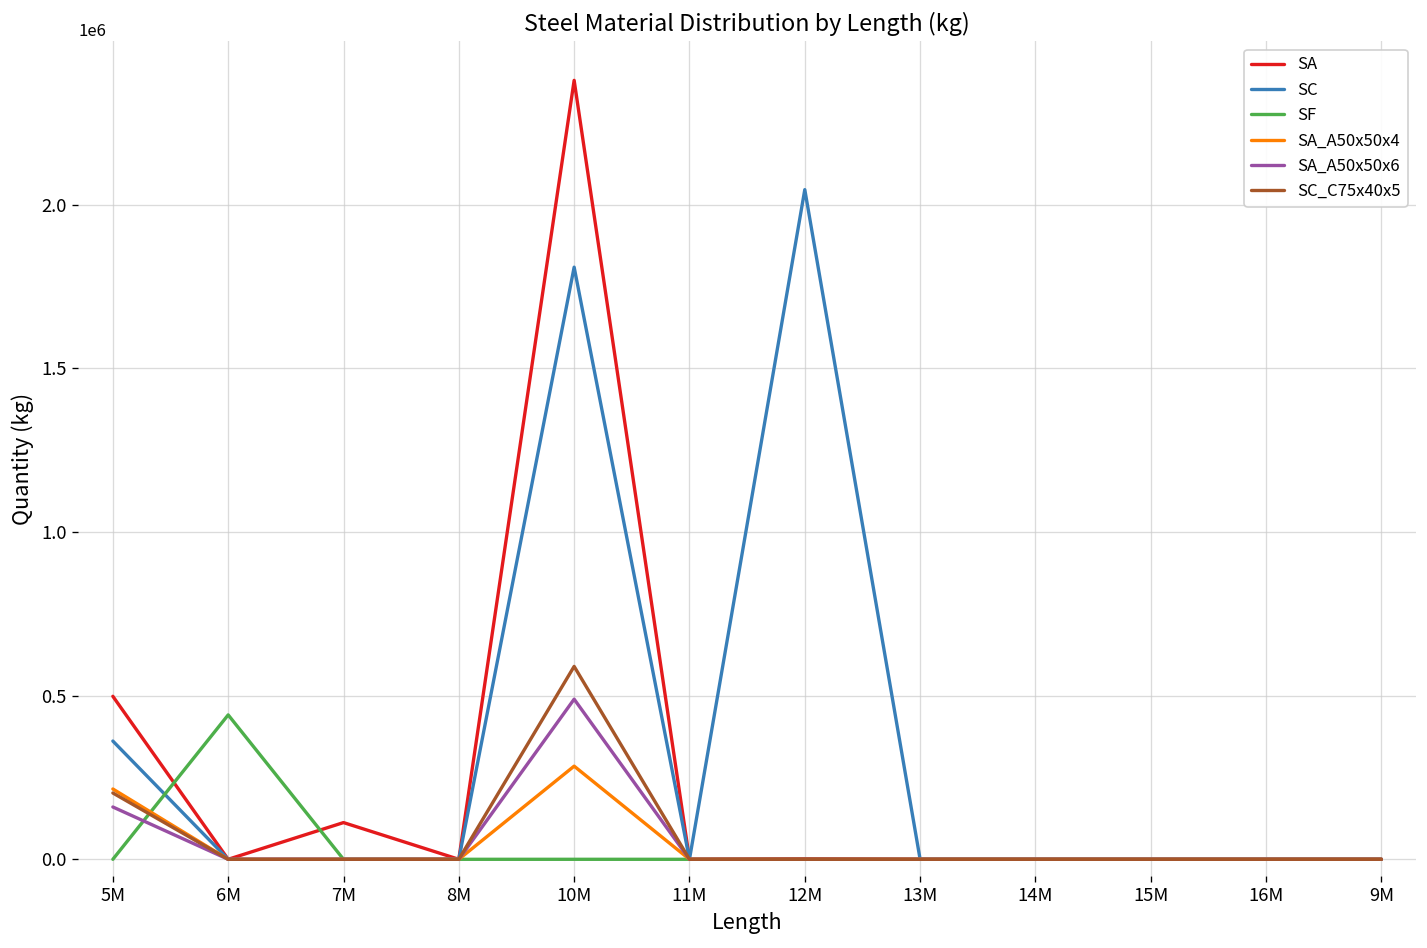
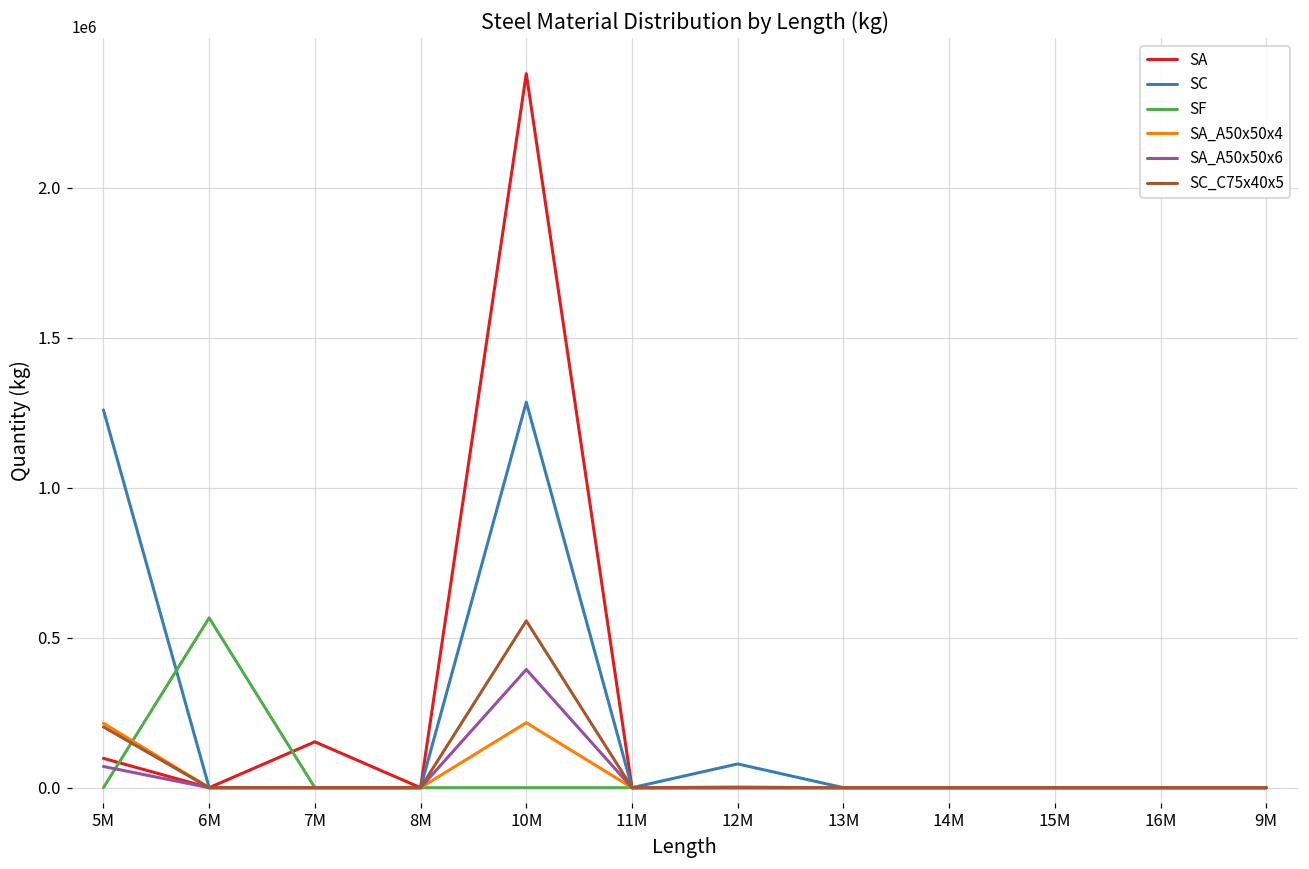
  {
    "SA": {
-     "5M": 500000,
-     "7M": 110000,
+     "5M": 100000,
+     "7M": 150000,
      "10M": 2380000
    },
    "SC": {
-     "5M": 360000,
-     "10M": 1810000,
-     "12M": 2050000
+     "5M": 1260000,
+     "10M": 1280000,
+     "12M": 80000
    },
    "SF": {
      "5M": 0,
-     "6M": 440000,
+     "6M": 570000,
      "10M": 0
    },
    "SA_A50x50x4": {
      "5M": 210000,
-     "10M": 280000
+     "10M": 220000
    },
    "SA_A50x50x6": {
-     "5M": 160000,
-     "10M": 490000
+     "5M": 70000,
+     "10M": 390000
    },
    "SC_C75x40x5": {
      "5M": 200000,
-     "10M": 590000
+     "10M": 560000
    }
  }
